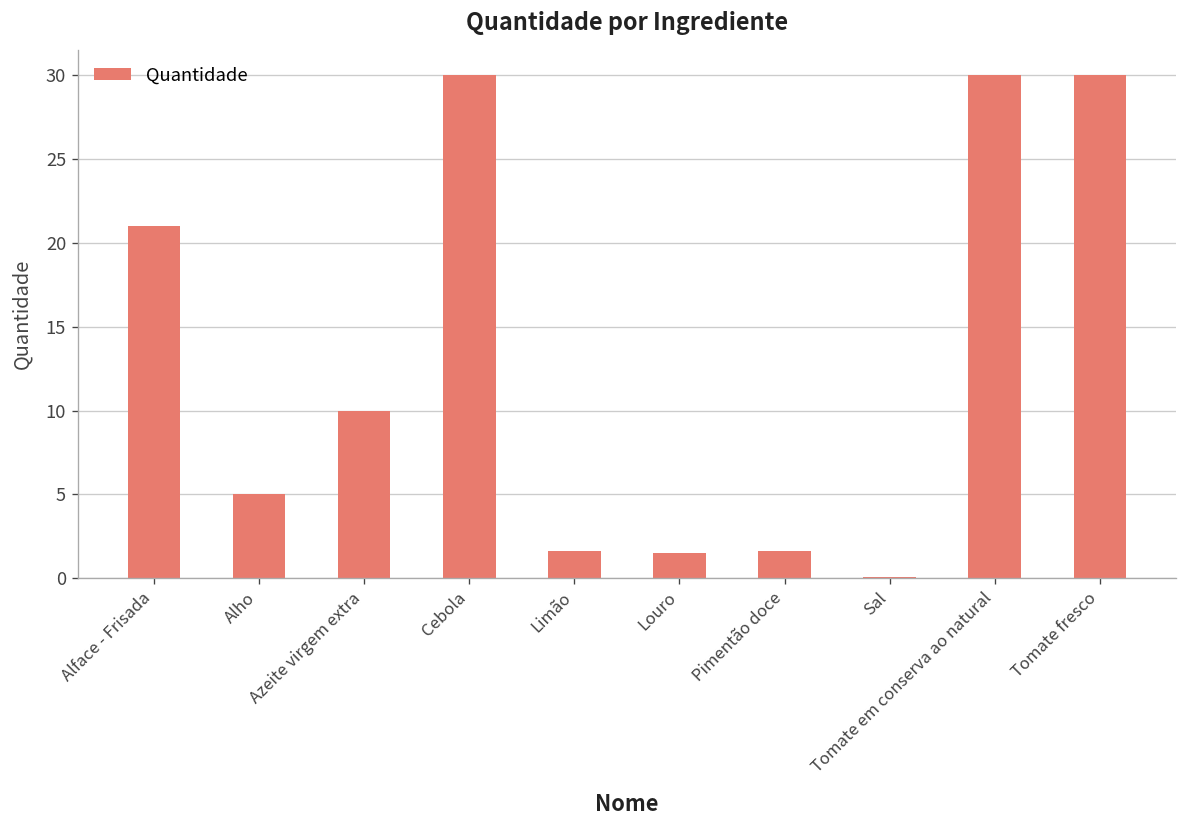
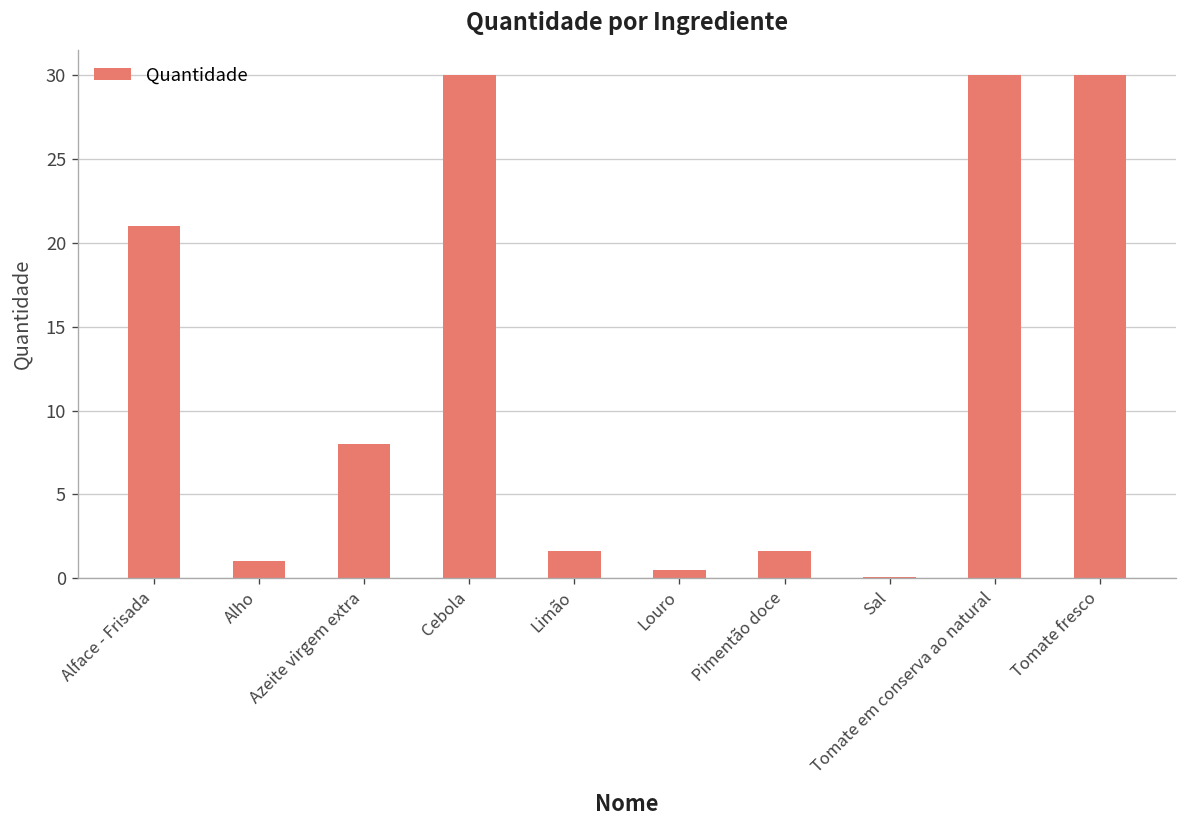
  {
    "Alface - Frisada": 21.0,
-   "Alho": 5,
-   "Azeite virgem extra": 10,
+   "Alho": 1,
+   "Azeite virgem extra": 8,
    "Cebola": 30.0,
    "Limão": 1.6,
-   "Louro": 1.5,
+   "Louro": 0.5,
    "Pimentão doce": 1.6,
    "Tomate em conserva ao natural": 30.0,
    "Tomate fresco": 30.0
  }
